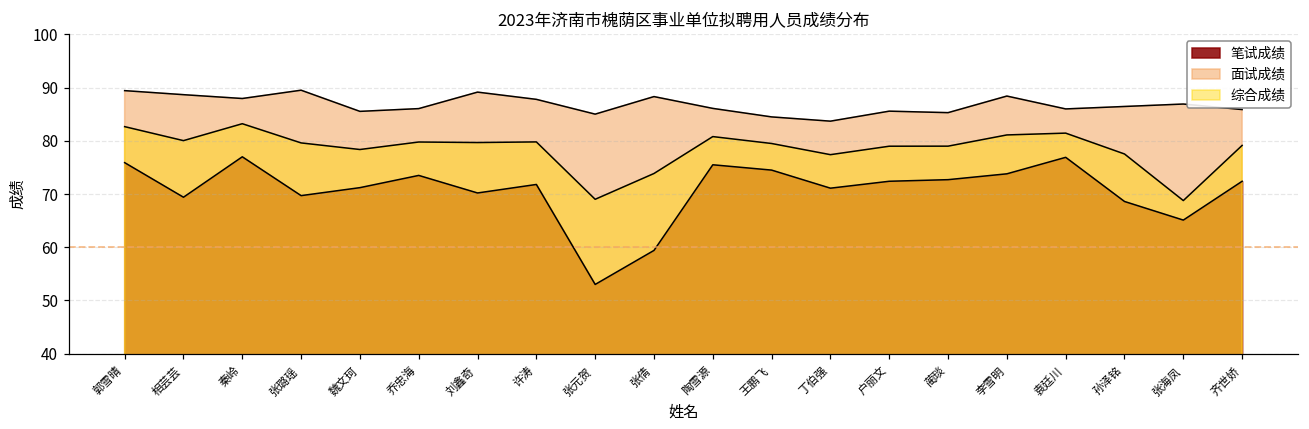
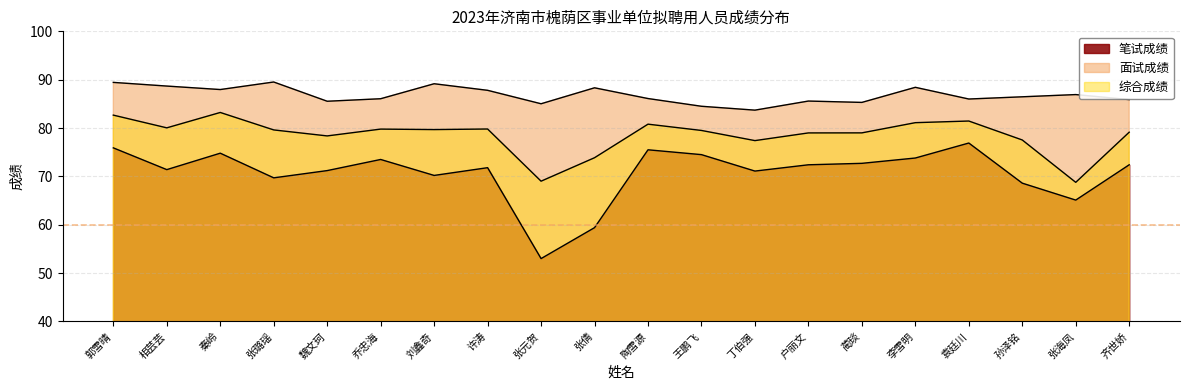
  {
    "笔试成绩": {
      "郭雪晴": 76,
-     "相芸芸": 69,
-     "秦岭": 77,
+     "相芸芸": 71,
+     "秦岭": 75,
      "张璐瑶": 70,
      "魏文珂": 71,
      "乔忠海": 74,
      "刘鑫奇": 70,
      "许涛": 72,
      "张元贺": 53,
      "张倩": 59,
      "陶雪源": 76,
      "王鹏飞": 75,
      "丁伯强": 71,
      "户丽文": 72,
      "蔺琰": 73,
      "李雪明": 74,
      "袁廷川": 77,
      "孙泽铭": 69,
      "张海凤": 65,
      "齐世娇": 72
    },
    "面试成绩": {
      "郭雪晴": 89,
      "相芸芸": 89,
      "秦岭": 88,
      "张璐瑶": 90,
      "魏文珂": 86,
      "乔忠海": 86,
      "刘鑫奇": 89,
      "许涛": 88,
      "张元贺": 85,
      "张倩": 88,
      "陶雪源": 86,
      "王鹏飞": 85,
      "丁伯强": 84,
      "户丽文": 86,
      "蔺琰": 85,
      "李雪明": 88,
      "袁廷川": 86,
      "孙泽铭": 86,
      "张海凤": 87,
      "齐世娇": 86
    },
    "综合成绩": {
      "郭雪晴": 83,
      "相芸芸": 80,
      "秦岭": 83,
      "张璐瑶": 80,
      "魏文珂": 78,
      "乔忠海": 80,
      "刘鑫奇": 80,
      "许涛": 80,
      "张元贺": 69,
      "张倩": 74,
      "陶雪源": 81,
      "王鹏飞": 80,
      "丁伯强": 77,
      "户丽文": 79,
      "蔺琰": 79,
      "李雪明": 81,
      "袁廷川": 81,
      "孙泽铭": 78,
      "张海凤": 69,
      "齐世娇": 79
    }
  }
